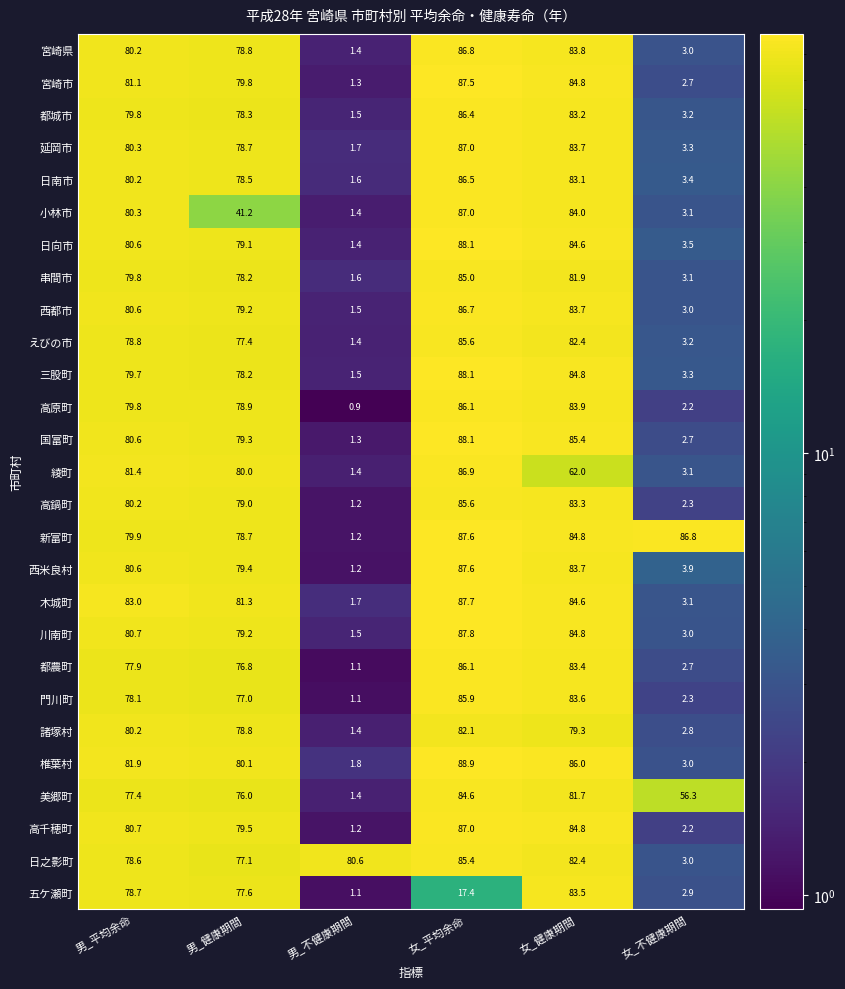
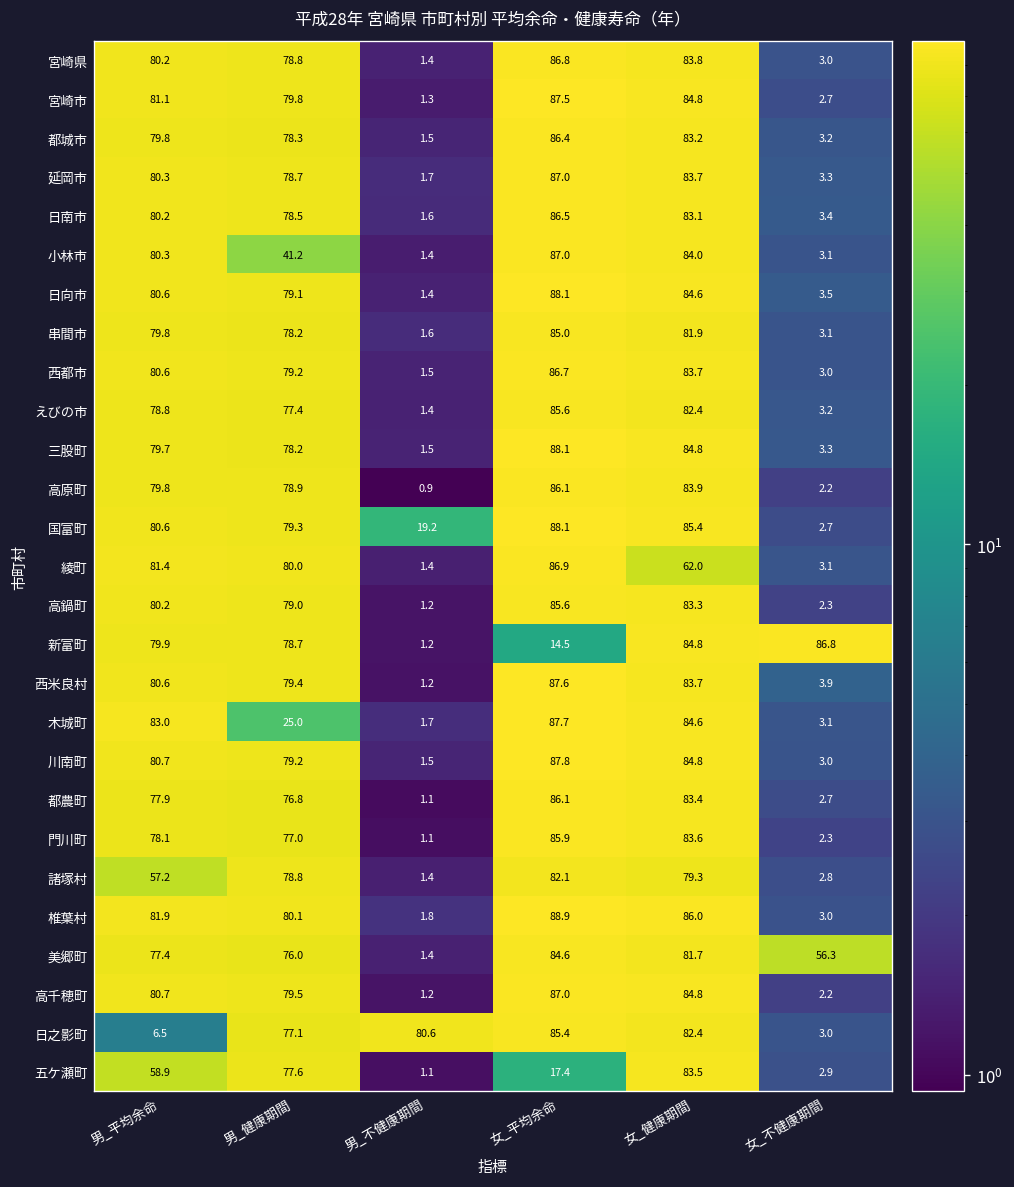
  {
    "宮崎県": {
      "男_平均余命": 80.2,
      "男_健康期間": 78.8,
      "男_不健康期間": 1.4,
      "女_平均余命": 86.8,
      "女_健康期間": 83.8,
      "女_不健康期間": 3.0
    },
    "宮崎市": {
      "男_平均余命": 81.1,
      "男_健康期間": 79.8,
      "男_不健康期間": 1.3,
      "女_平均余命": 87.5,
      "女_健康期間": 84.8,
      "女_不健康期間": 2.7
    },
    "都城市": {
      "男_平均余命": 79.8,
      "男_健康期間": 78.3,
      "男_不健康期間": 1.5,
      "女_平均余命": 86.4,
      "女_健康期間": 83.2,
      "女_不健康期間": 3.2
    },
    "延岡市": {
      "男_平均余命": 80.3,
      "男_健康期間": 78.7,
      "男_不健康期間": 1.7,
      "女_平均余命": 87.0,
      "女_健康期間": 83.7,
      "女_不健康期間": 3.3
    },
    "日南市": {
      "男_平均余命": 80.2,
      "男_健康期間": 78.5,
      "男_不健康期間": 1.6,
      "女_平均余命": 86.5,
      "女_健康期間": 83.1,
      "女_不健康期間": 3.4
    },
    "小林市": {
      "男_平均余命": 80.3,
      "男_健康期間": 41.2,
      "男_不健康期間": 1.4,
      "女_平均余命": 87.0,
      "女_健康期間": 84.0,
      "女_不健康期間": 3.1
    },
    "日向市": {
      "男_平均余命": 80.6,
      "男_健康期間": 79.1,
      "男_不健康期間": 1.4,
      "女_平均余命": 88.1,
      "女_健康期間": 84.6,
      "女_不健康期間": 3.5
    },
    "串間市": {
      "男_平均余命": 79.8,
      "男_健康期間": 78.2,
      "男_不健康期間": 1.6,
      "女_平均余命": 85.0,
      "女_健康期間": 81.9,
      "女_不健康期間": 3.1
    },
    "西都市": {
      "男_平均余命": 80.6,
      "男_健康期間": 79.2,
      "男_不健康期間": 1.5,
      "女_平均余命": 86.7,
      "女_健康期間": 83.7,
      "女_不健康期間": 3.0
    },
    "えびの市": {
      "男_平均余命": 78.8,
      "男_健康期間": 77.4,
      "男_不健康期間": 1.4,
      "女_平均余命": 85.6,
      "女_健康期間": 82.4,
      "女_不健康期間": 3.2
    },
    "三股町": {
      "男_平均余命": 79.7,
      "男_健康期間": 78.2,
      "男_不健康期間": 1.5,
      "女_平均余命": 88.1,
      "女_健康期間": 84.8,
      "女_不健康期間": 3.3
    },
    "高原町": {
      "男_平均余命": 79.8,
      "男_健康期間": 78.9,
      "男_不健康期間": 0.9,
      "女_平均余命": 86.1,
      "女_健康期間": 83.9,
      "女_不健康期間": 2.2
    },
    "国富町": {
      "男_平均余命": 80.6,
      "男_健康期間": 79.3,
-     "男_不健康期間": 1.3,
+     "男_不健康期間": 19.2,
      "女_平均余命": 88.1,
      "女_健康期間": 85.4,
      "女_不健康期間": 2.7
    },
    "綾町": {
      "男_平均余命": 81.4,
      "男_健康期間": 80.0,
      "男_不健康期間": 1.4,
      "女_平均余命": 86.9,
      "女_健康期間": 62.0,
      "女_不健康期間": 3.1
    },
    "高鍋町": {
      "男_平均余命": 80.2,
      "男_健康期間": 79.0,
      "男_不健康期間": 1.2,
      "女_平均余命": 85.6,
      "女_健康期間": 83.3,
      "女_不健康期間": 2.3
    },
    "新富町": {
      "男_平均余命": 79.9,
      "男_健康期間": 78.7,
      "男_不健康期間": 1.2,
-     "女_平均余命": 87.6,
+     "女_平均余命": 14.5,
      "女_健康期間": 84.8,
      "女_不健康期間": 86.8
    },
    "西米良村": {
      "男_平均余命": 80.6,
      "男_健康期間": 79.4,
      "男_不健康期間": 1.2,
      "女_平均余命": 87.6,
      "女_健康期間": 83.7,
      "女_不健康期間": 3.9
    },
    "木城町": {
      "男_平均余命": 83.0,
-     "男_健康期間": 81.3,
+     "男_健康期間": 25.0,
      "男_不健康期間": 1.7,
      "女_平均余命": 87.7,
      "女_健康期間": 84.6,
      "女_不健康期間": 3.1
    },
    "川南町": {
      "男_平均余命": 80.7,
      "男_健康期間": 79.2,
      "男_不健康期間": 1.5,
      "女_平均余命": 87.8,
      "女_健康期間": 84.8,
      "女_不健康期間": 3.0
    },
    "都農町": {
      "男_平均余命": 77.9,
      "男_健康期間": 76.8,
      "男_不健康期間": 1.1,
      "女_平均余命": 86.1,
      "女_健康期間": 83.4,
      "女_不健康期間": 2.7
    },
    "門川町": {
      "男_平均余命": 78.1,
      "男_健康期間": 77.0,
      "男_不健康期間": 1.1,
      "女_平均余命": 85.9,
      "女_健康期間": 83.6,
      "女_不健康期間": 2.3
    },
    "諸塚村": {
-     "男_平均余命": 80.2,
+     "男_平均余命": 57.2,
      "男_健康期間": 78.8,
      "男_不健康期間": 1.4,
      "女_平均余命": 82.1,
      "女_健康期間": 79.3,
      "女_不健康期間": 2.8
    },
    "椎葉村": {
      "男_平均余命": 81.9,
      "男_健康期間": 80.1,
      "男_不健康期間": 1.8,
      "女_平均余命": 88.9,
      "女_健康期間": 86.0,
      "女_不健康期間": 3.0
    },
    "美郷町": {
      "男_平均余命": 77.4,
      "男_健康期間": 76.0,
      "男_不健康期間": 1.4,
      "女_平均余命": 84.6,
      "女_健康期間": 81.7,
      "女_不健康期間": 56.3
    },
    "高千穂町": {
      "男_平均余命": 80.7,
      "男_健康期間": 79.5,
      "男_不健康期間": 1.2,
      "女_平均余命": 87.0,
      "女_健康期間": 84.8,
      "女_不健康期間": 2.2
    },
    "日之影町": {
-     "男_平均余命": 78.6,
+     "男_平均余命": 6.5,
      "男_健康期間": 77.1,
      "男_不健康期間": 80.6,
      "女_平均余命": 85.4,
      "女_健康期間": 82.4,
      "女_不健康期間": 3.0
    },
    "五ケ瀬町": {
-     "男_平均余命": 78.7,
+     "男_平均余命": 58.9,
      "男_健康期間": 77.6,
      "男_不健康期間": 1.1,
      "女_平均余命": 17.4,
      "女_健康期間": 83.5,
      "女_不健康期間": 2.9
    }
  }
